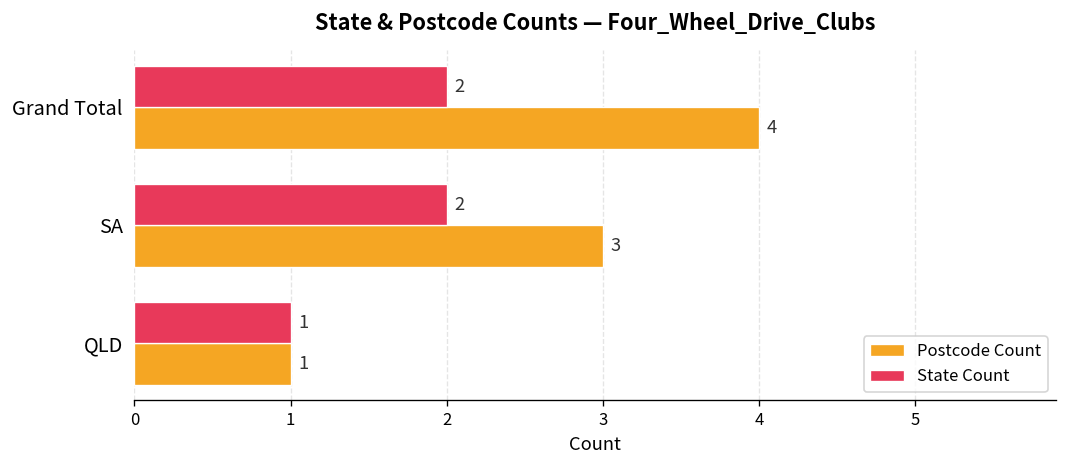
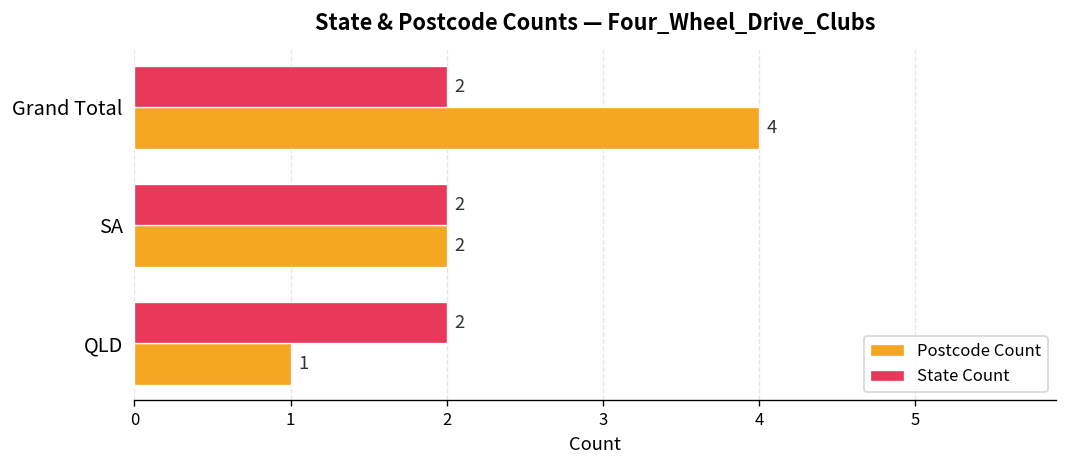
  {
    "Postcode Count": {
      "Grand Total": 4,
-     "SA": 3,
+     "SA": 2,
      "QLD": 1
    },
    "State Count": {
      "Grand Total": 2,
      "SA": 2,
-     "QLD": 1
+     "QLD": 2
    }
  }
